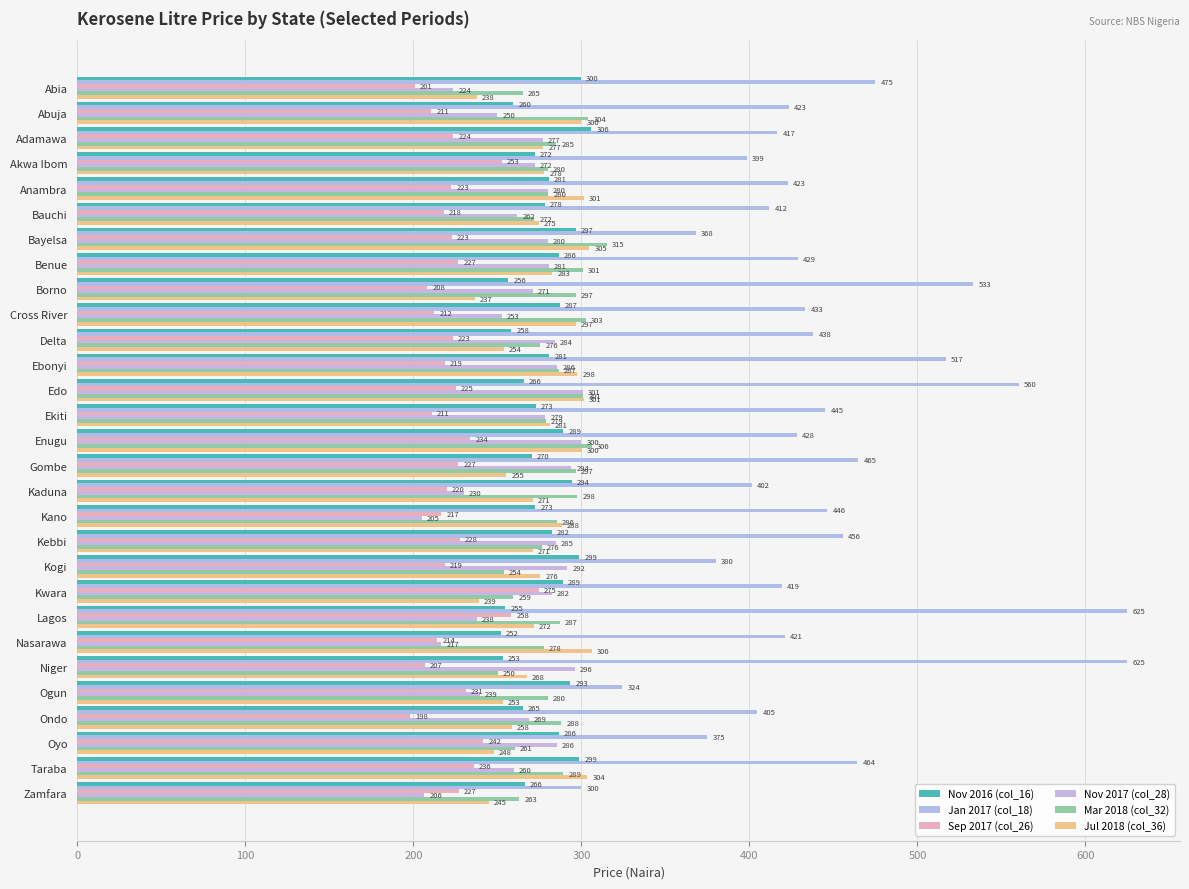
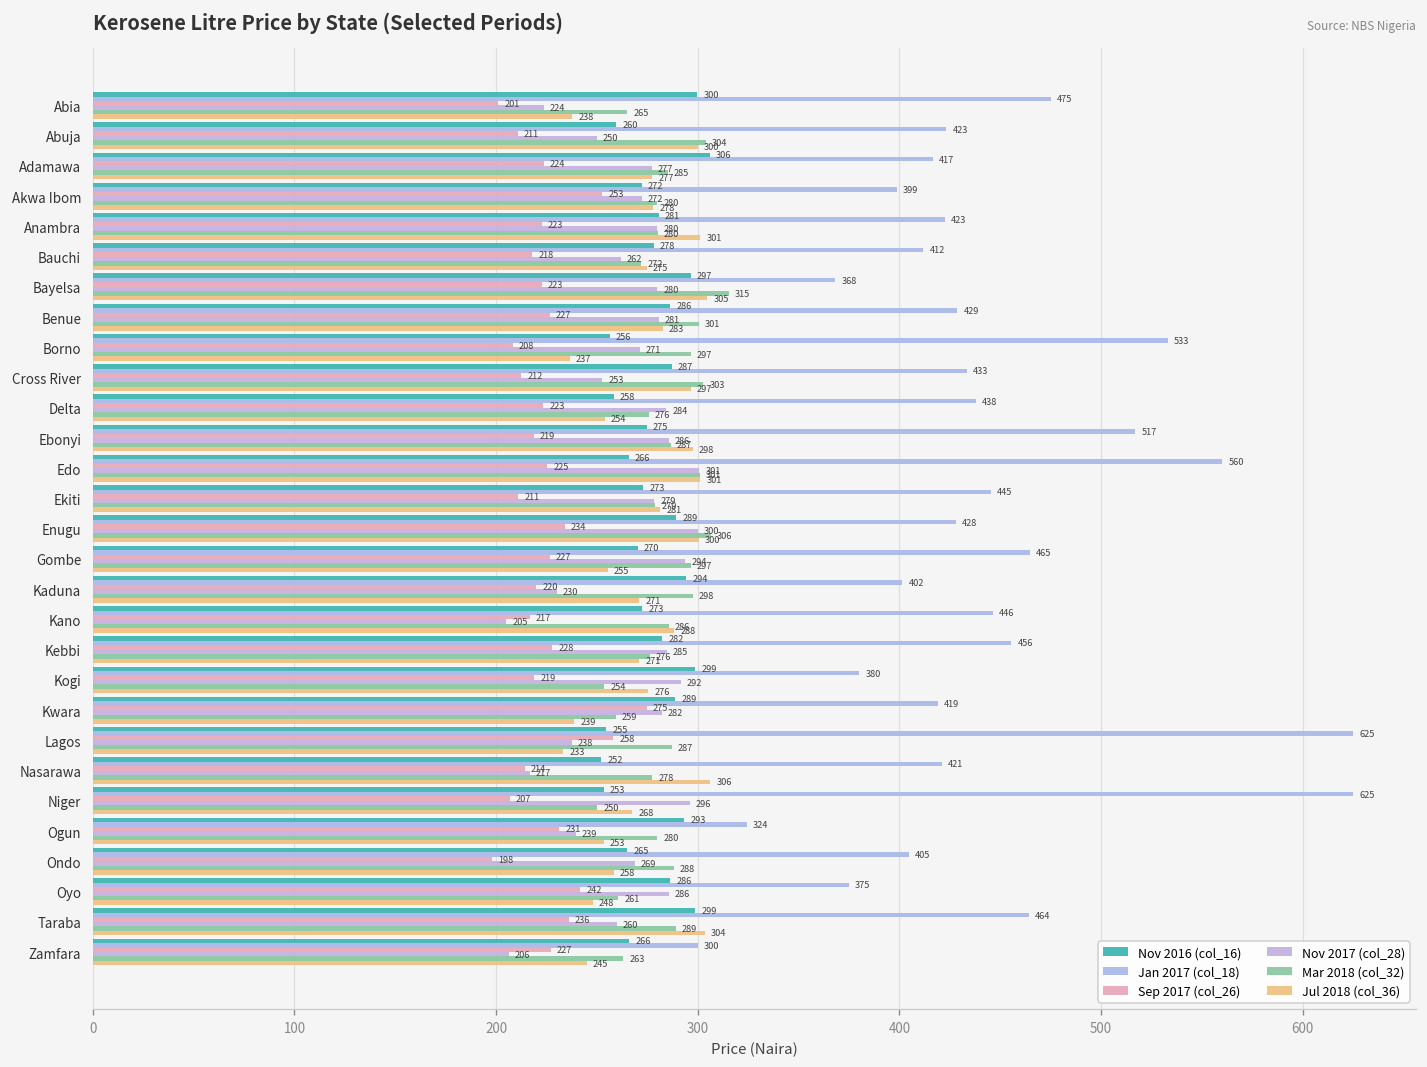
  {
    "Nov 2016 (col_16)": {
      "Abia": 300,
      "Abuja": 260,
      "Adamawa": 306,
      "Akwa Ibom": 272,
      "Anambra": 281,
      "Bauchi": 278,
      "Bayelsa": 297,
      "Benue": 286,
      "Borno": 256,
      "Cross River": 287,
      "Delta": 258,
-     "Ebonyi": 281,
+     "Ebonyi": 275,
      "Edo": 266,
      "Ekiti": 273,
      "Enugu": 289,
      "Gombe": 270,
      "Kaduna": 294,
      "Kano": 273,
      "Kebbi": 282,
      "Kogi": 299,
      "Kwara": 289,
      "Lagos": 255,
      "Nasarawa": 252,
      "Niger": 253,
      "Ogun": 293,
      "Ondo": 265,
      "Oyo": 286,
      "Taraba": 299,
      "Zamfara": 266
    },
    "Mar 2018 (col_32)": {
      "Abia": 265,
      "Adamawa": 285,
      "Bayelsa": 315,
      "Benue": 301,
      "Borno": 297,
      "Cross River": 303,
      "Delta": 276,
      "Enugu": 306,
      "Kaduna": 298,
      "Kogi": 254,
      "Kwara": 259,
      "Lagos": 287,
      "Nasarawa": 278,
      "Niger": 250,
      "Ogun": 280,
      "Ondo": 288,
      "Oyo": 261,
      "Taraba": 289,
      "Zamfara": 263
    },
    "Jul 2018 (col_36)": {
      "Abia": 238,
      "Adamawa": 277,
      "Anambra": 301,
      "Bayelsa": 305,
      "Benue": 283,
      "Borno": 237,
      "Cross River": 297,
      "Delta": 254,
      "Ebonyi": 298,
      "Enugu": 300,
      "Gombe": 255,
      "Kaduna": 271,
      "Kogi": 276,
      "Kwara": 239,
-     "Lagos": 272,
+     "Lagos": 233,
      "Nasarawa": 306,
      "Niger": 268,
      "Ogun": 253,
      "Ondo": 258,
      "Oyo": 248,
      "Taraba": 304,
      "Zamfara": 245
    }
  }
